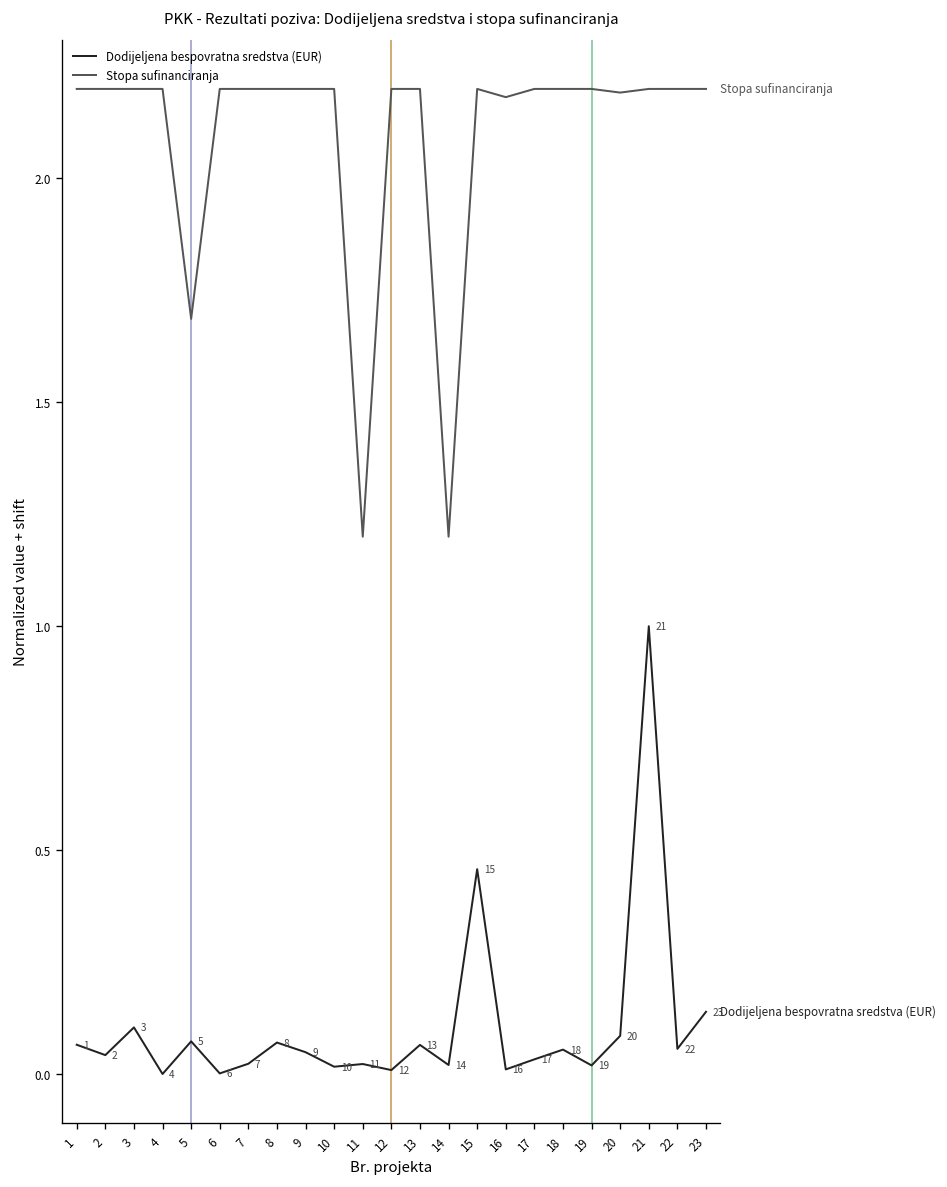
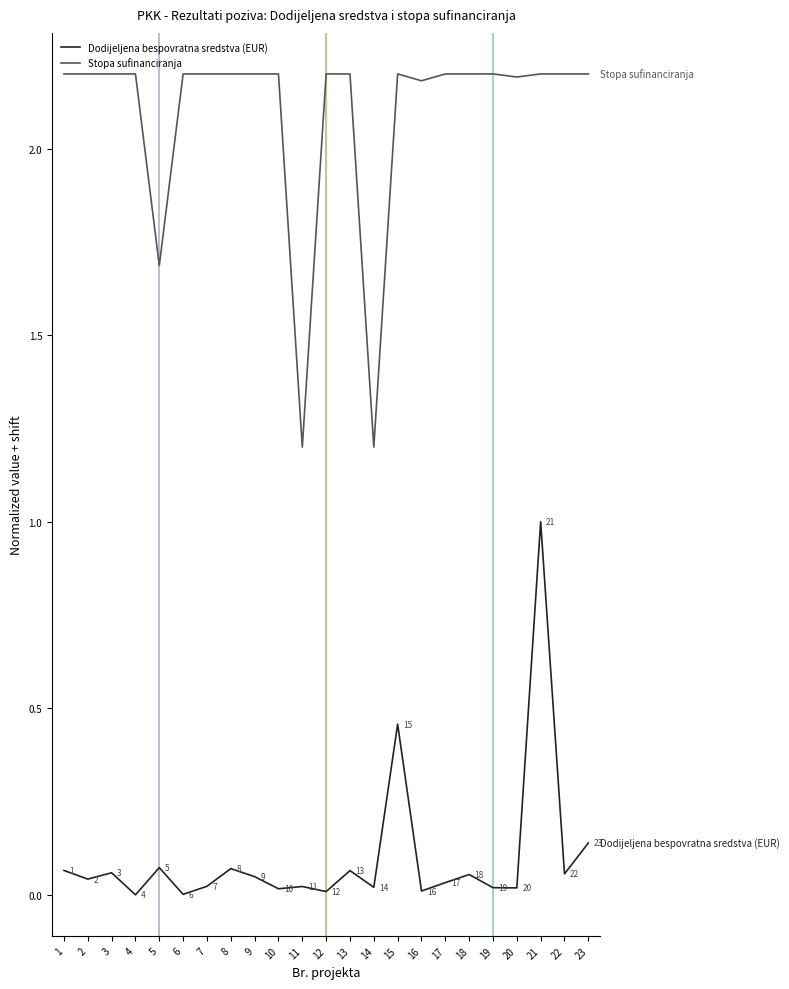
  {
    "Dodijeljena bespovratna sredstva (EUR)": {
-     "3": 0.10,
-     "20": 0.09
+     "3": 0.06,
+     "20": 0.02
    },
    "Stopa sufinanciranja": {
      "1": 2.20,
      "2": 2.20,
      "3": 2.20,
      "4": 2.20,
      "5": 1.69,
      "6": 2.20,
      "7": 2.20,
      "8": 2.20,
      "9": 2.20,
      "10": 2.20,
      "11": 1.20,
      "12": 2.20,
      "13": 2.20,
      "14": 1.20,
      "15": 2.20,
      "16": 2.18,
      "17": 2.20,
      "18": 2.20,
      "19": 2.20,
      "20": 2.19,
      "21": 2.20,
      "22": 2.20,
      "23": 2.20
    }
  }
